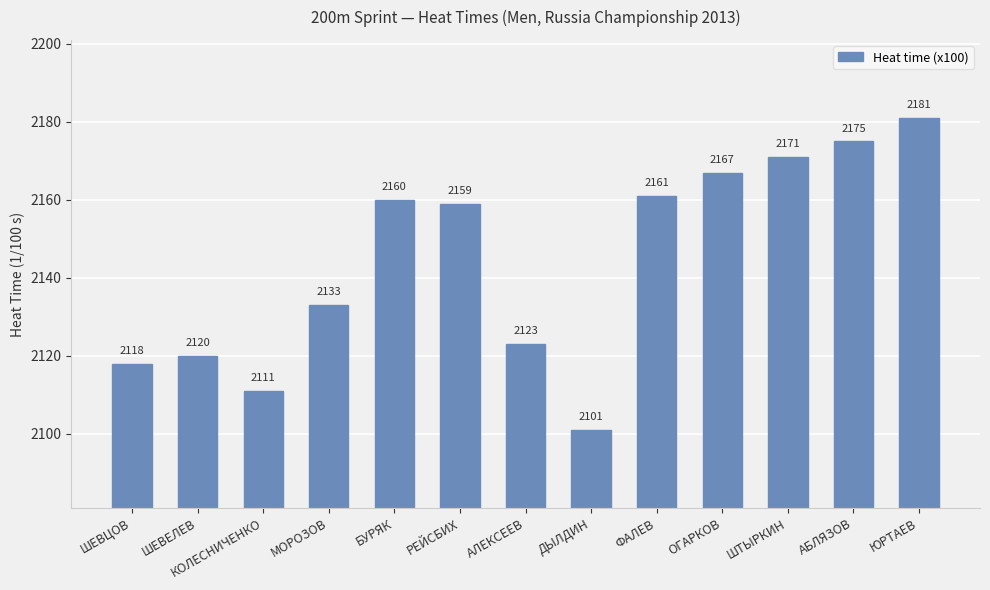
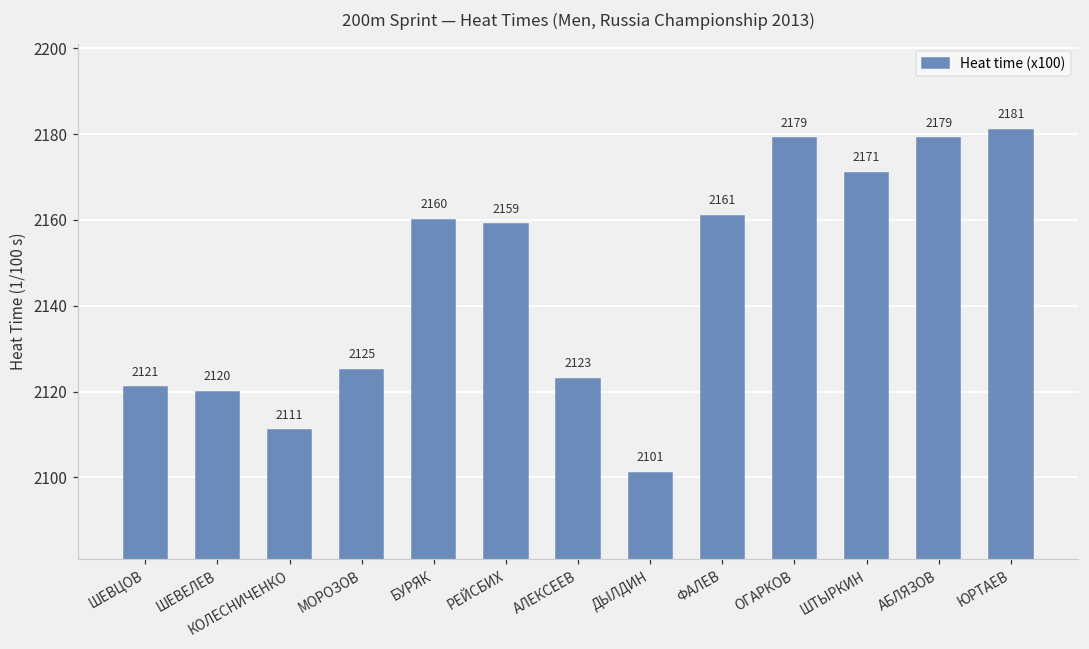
  {
-   "ШЕВЦОВ": 2118,
+   "ШЕВЦОВ": 2121,
    "ШЕВЕЛЕВ": 2120,
    "КОЛЕСНИЧЕНКО": 2111,
-   "МОРОЗОВ": 2133,
+   "МОРОЗОВ": 2125,
    "БУРЯК": 2160,
    "РЕЙСБИХ": 2159,
    "АЛЕКСЕЕВ": 2123,
    "ДЫЛДИН": 2101,
    "ФАЛЕВ": 2161,
-   "ОГАРКОВ": 2167,
+   "ОГАРКОВ": 2179,
    "ШТЫРКИН": 2171,
-   "АБЛЯЗОВ": 2175,
+   "АБЛЯЗОВ": 2179,
    "ЮРТАЕВ": 2181
  }
